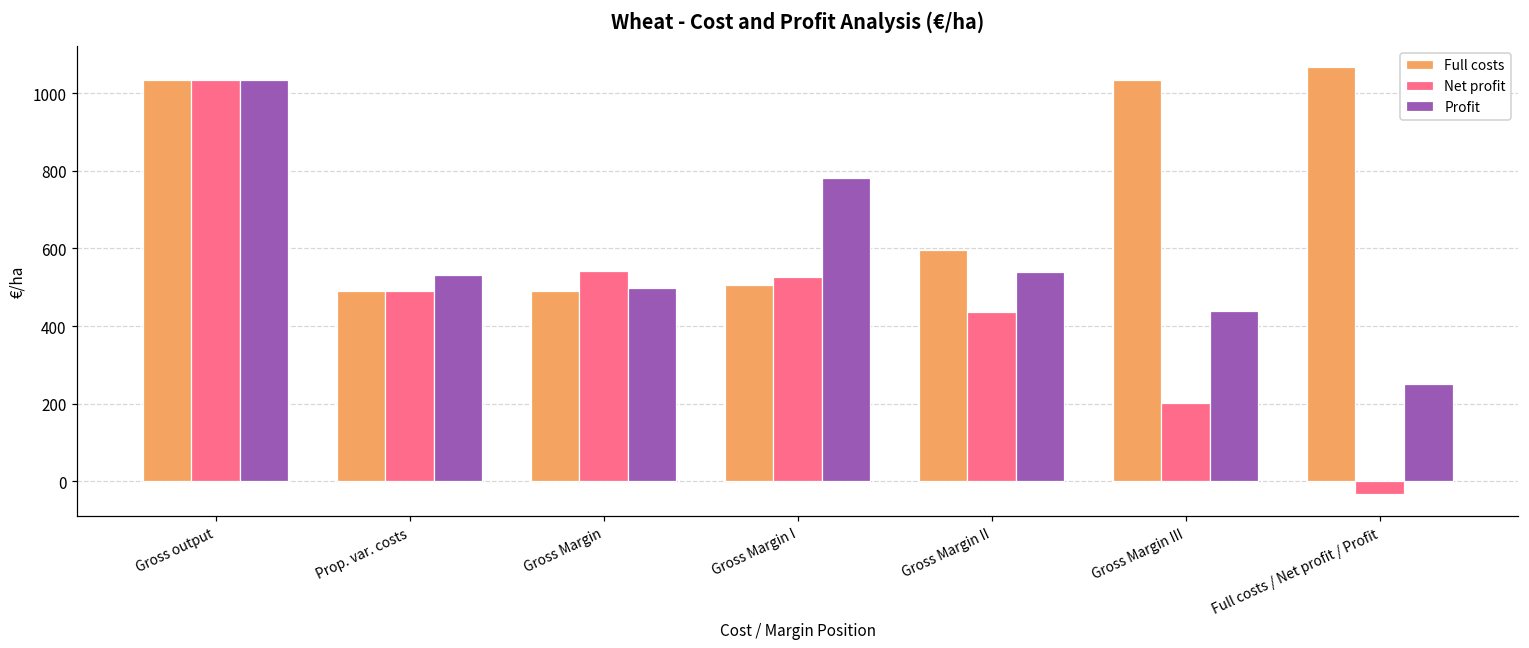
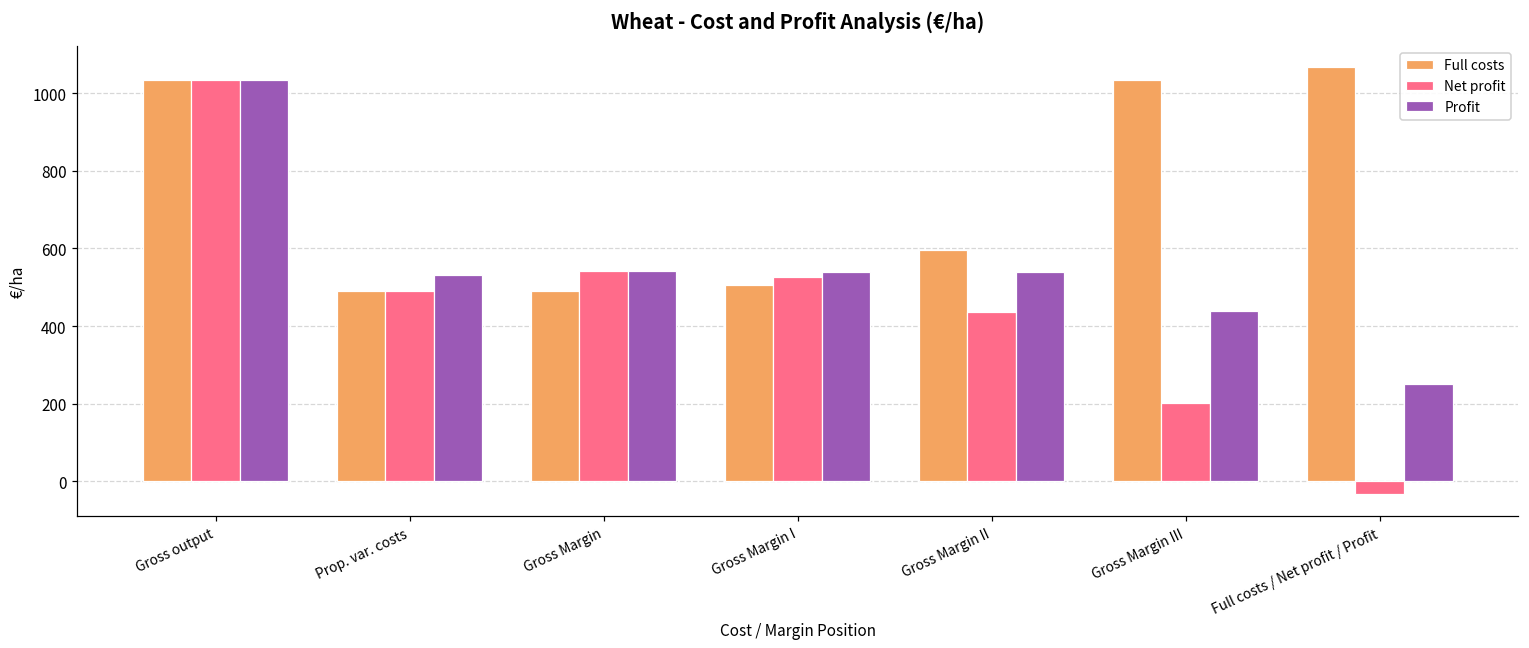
  {
    "Full costs": {
      "Gross output": 1030,
      "Prop. var. costs": 490,
      "Gross Margin": 490,
      "Gross Margin I": 510,
      "Gross Margin II": 600,
      "Gross Margin III": 1030,
      "Full costs / Net profit / Profit": 1070
    },
    "Net profit": {
      "Gross output": 1030,
      "Prop. var. costs": 490,
      "Gross Margin": 540,
      "Gross Margin I": 530,
      "Gross Margin II": 440,
      "Gross Margin III": 200,
      "Full costs / Net profit / Profit": -30
    },
    "Profit": {
      "Gross output": 1030,
      "Prop. var. costs": 530,
-     "Gross Margin": 500,
-     "Gross Margin I": 780,
+     "Gross Margin": 540,
+     "Gross Margin I": 540,
      "Gross Margin II": 540,
      "Gross Margin III": 440,
      "Full costs / Net profit / Profit": 250
    }
  }
